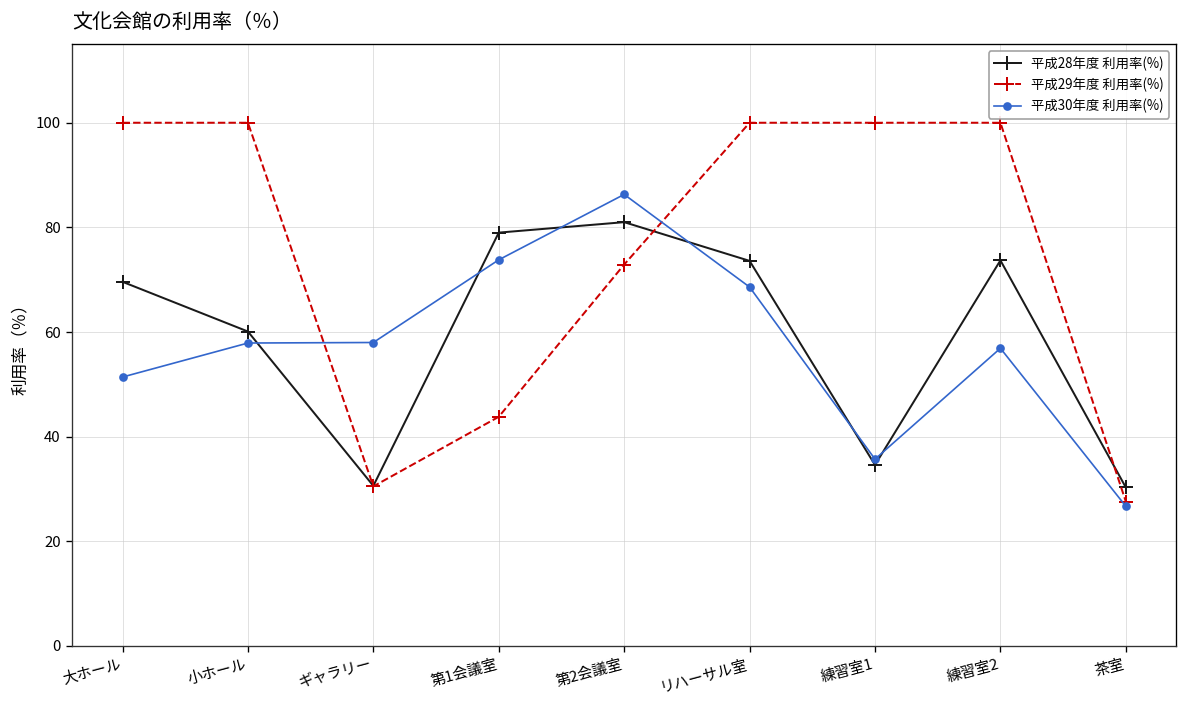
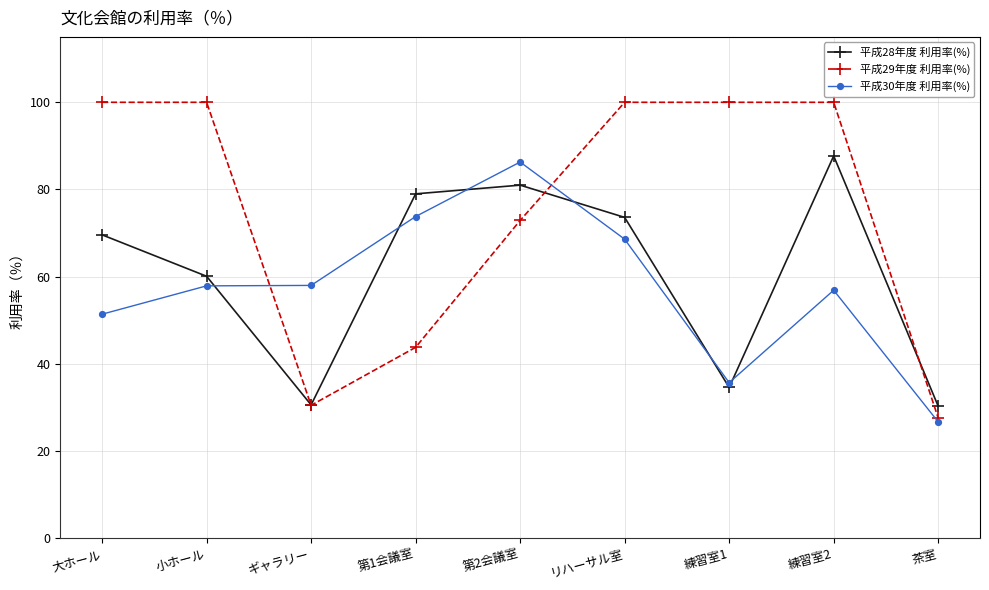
  {
    "平成28年度 利用率(%)": {
      "大ホール": 70,
      "小ホール": 60,
      "第1会議室": 79,
      "第2会議室": 81,
      "リハーサル室": 74,
      "練習室1": 35,
-     "練習室2": 74,
+     "練習室2": 88,
      "茶室": 30
    },
    "平成29年度 利用率(%)": {
      "大ホール": 100,
      "小ホール": 100,
      "第1会議室": 44,
      "第2会議室": 73,
      "リハーサル室": 100,
      "練習室1": 100,
      "練習室2": 100,
      "茶室": 28
    },
    "平成30年度 利用率(%)": {
      "大ホール": 51,
      "小ホール": 58,
      "ギャラリー": 58,
      "第1会議室": 74,
      "第2会議室": 86,
      "リハーサル室": 69,
      "練習室1": 36,
      "練習室2": 57,
      "茶室": 27
    }
  }
